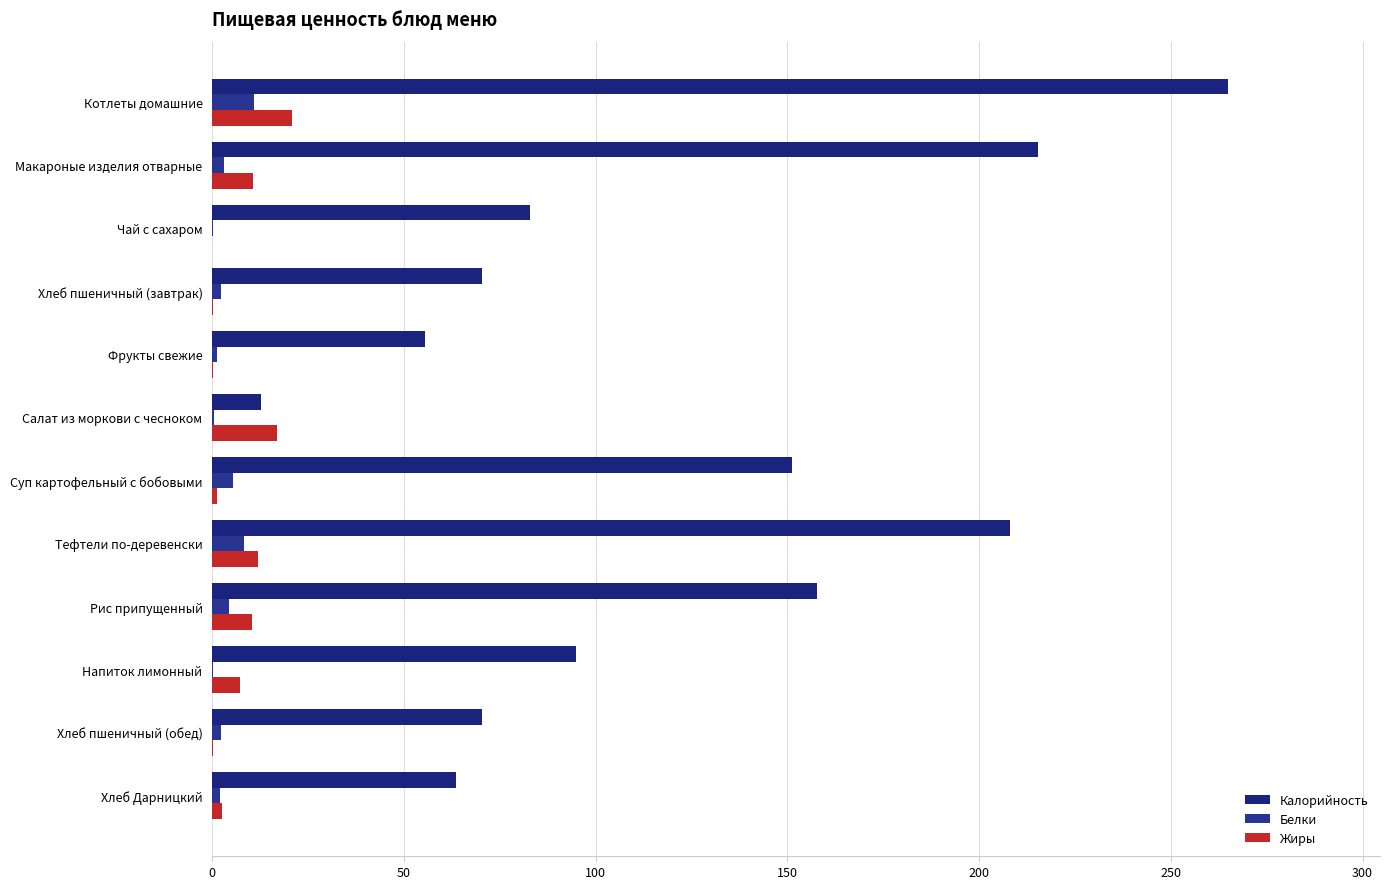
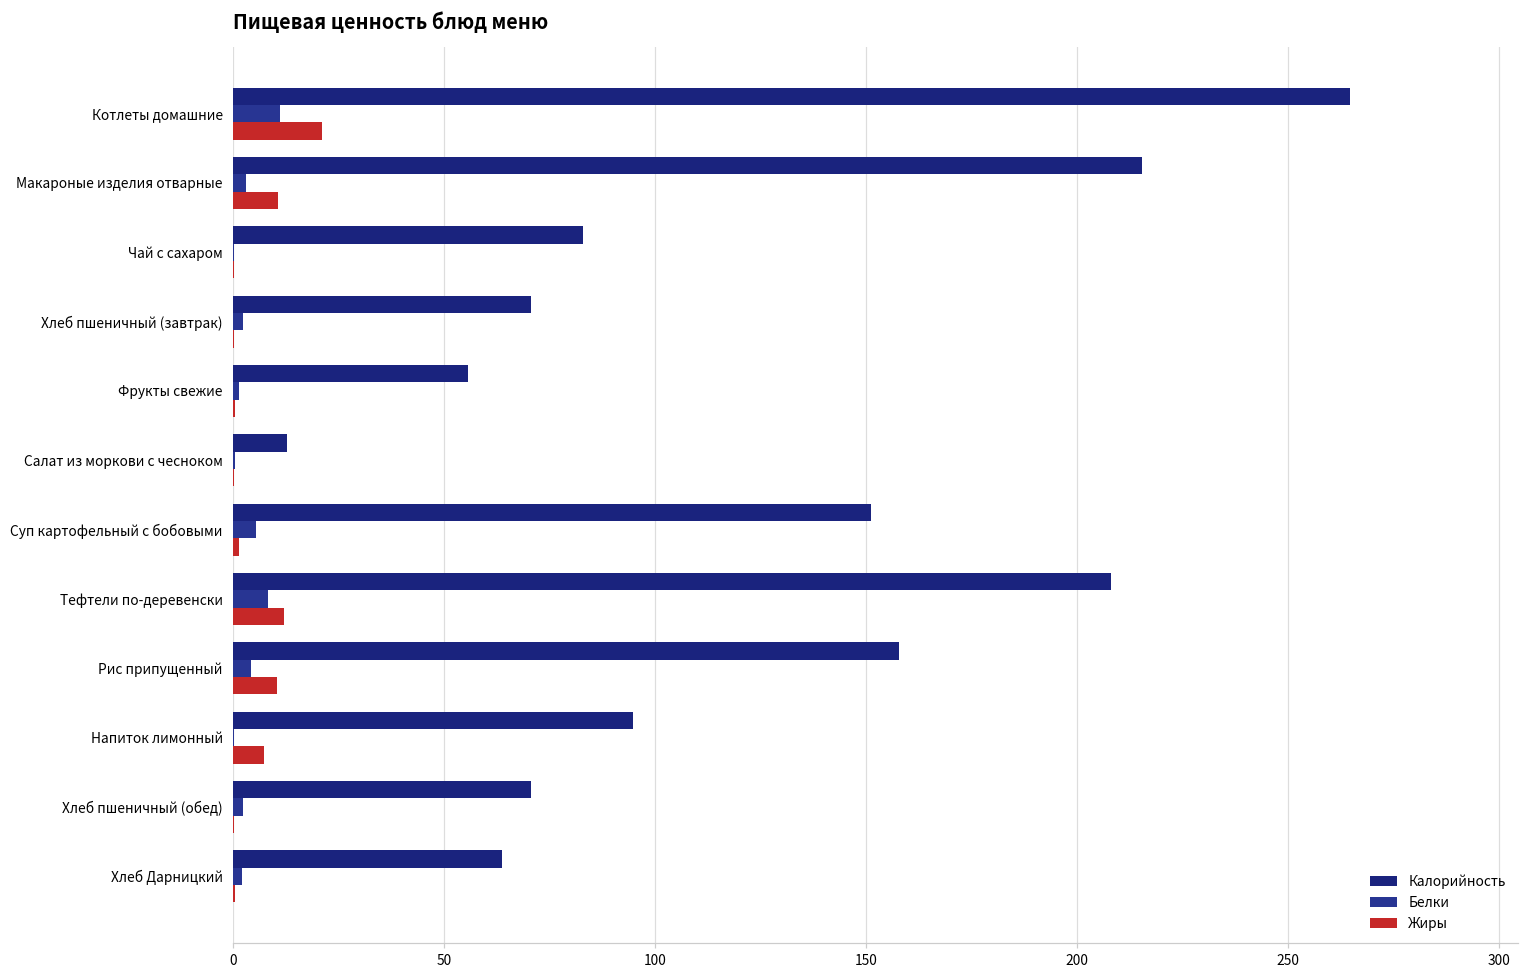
  {
    "Жиры": {
      "Котлеты домашние": 21,
      "Макароные изделия отварные": 11,
-     "Салат из моркови с чесноком": 17,
+     "Салат из моркови с чесноком": 0,
      "Суп картофельный с бобовыми": 1,
      "Тефтели по-деревенски": 12,
      "Рис припущенный": 10,
      "Напиток лимонный": 7,
-     "Хлеб Дарницкий": 3
+     "Хлеб Дарницкий": 0
    }
  }
